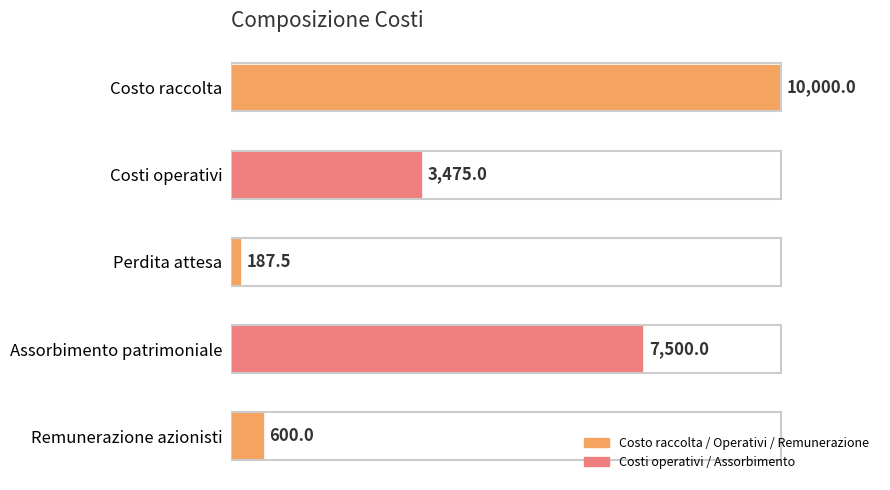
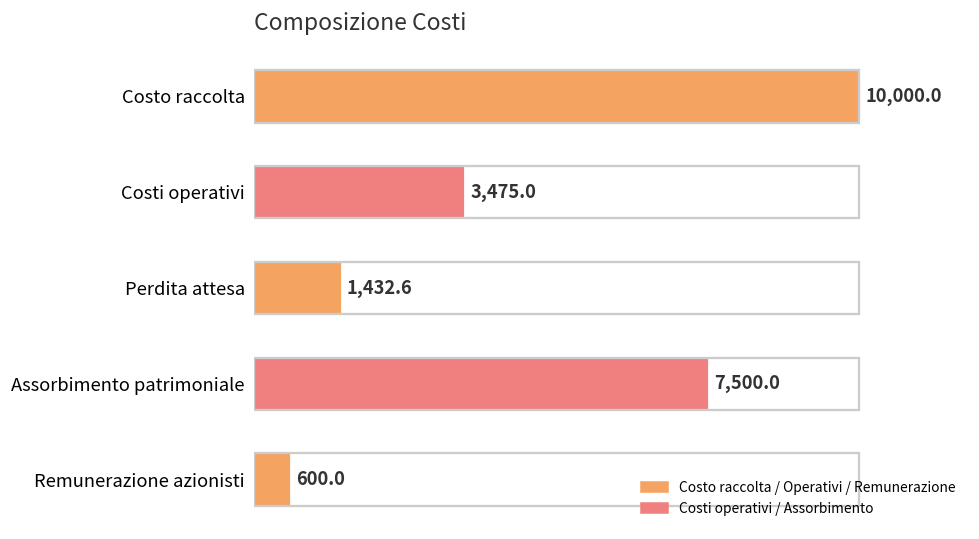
  {
    "Costo raccolta": "10,000.0",
    "Costi operativi": "3,475.0",
-   "Perdita attesa": "187.5",
+   "Perdita attesa": "1,432.6",
    "Assorbimento patrimoniale": "7,500.0",
    "Remunerazione azionisti": "600.0"
  }
